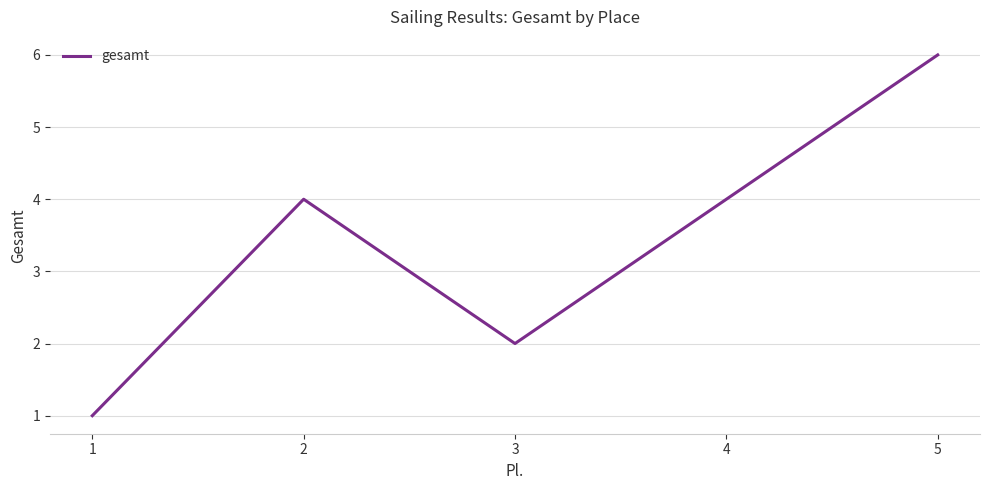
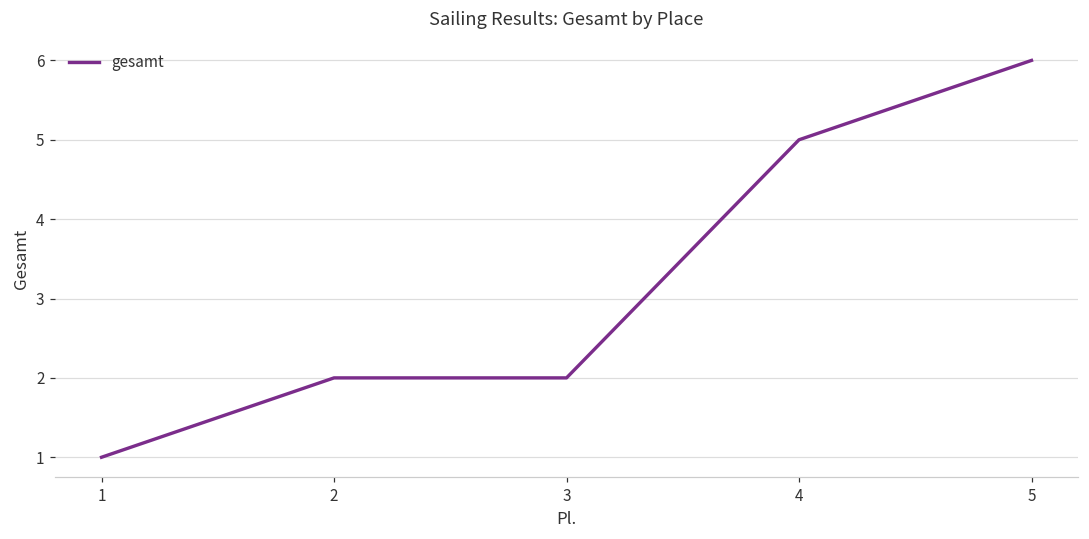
  {
    "1": 1,
-   "2": 4,
+   "2": 2,
    "3": 2,
-   "4": 4,
+   "4": 5,
    "5": 6
  }
